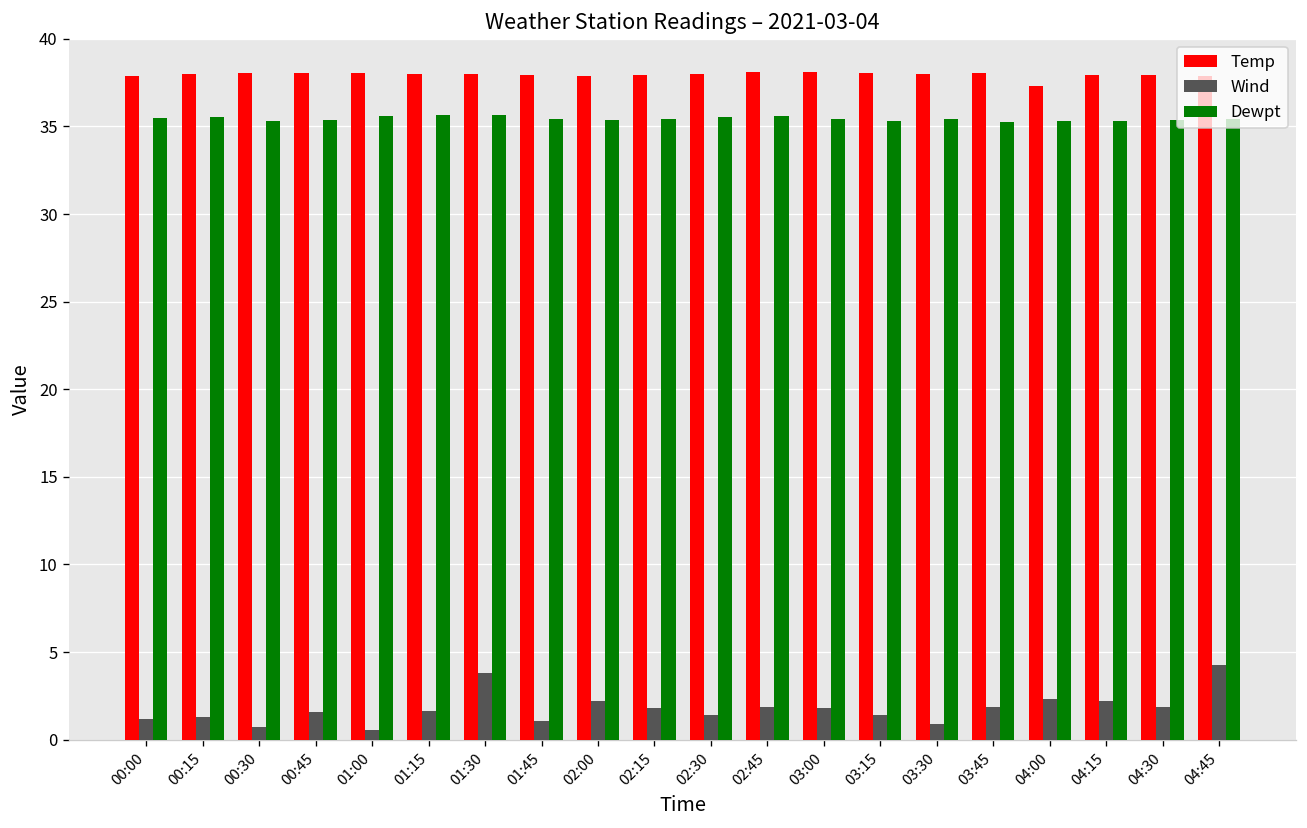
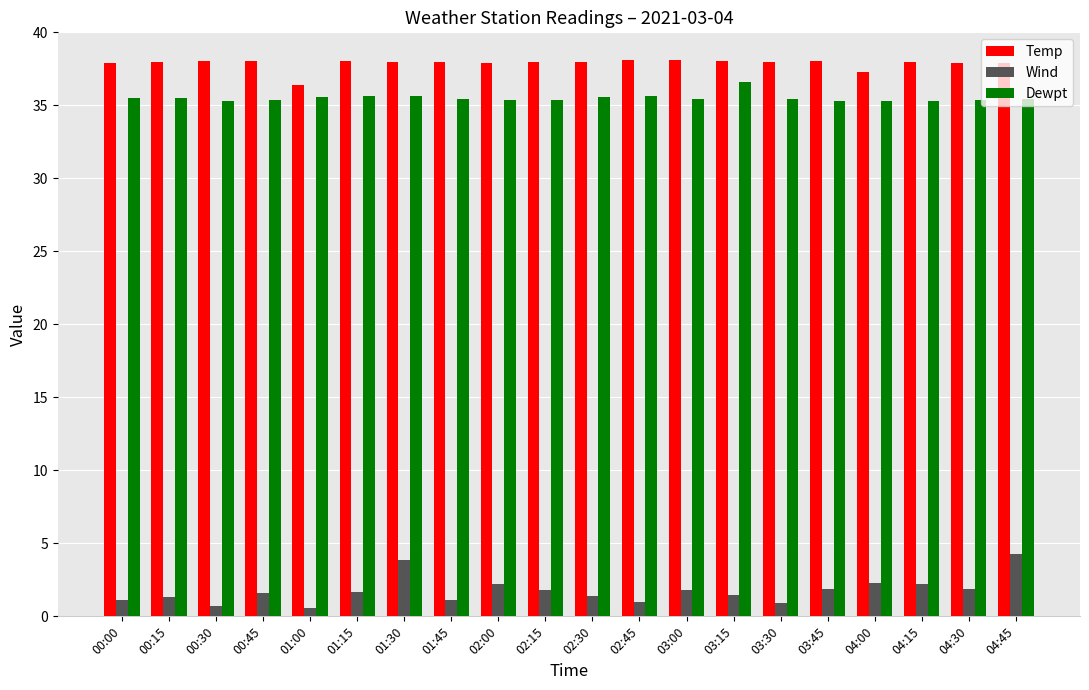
  {
    "Temp": {
      "00:00": 37.9,
      "00:15": 38.0,
      "00:30": 38.0,
      "00:45": 38.1,
-     "01:00": 38.1,
+     "01:00": 36.4,
      "01:15": 38.0,
      "01:30": 38.0,
      "01:45": 38.0,
      "02:00": 37.9,
      "02:15": 38.0,
      "02:30": 38.0,
      "02:45": 38.1,
      "03:00": 38.1,
      "03:15": 38.1,
      "03:30": 38.0,
      "03:45": 38.0,
      "04:00": 37.3,
      "04:15": 37.9,
      "04:30": 37.9
    },
    "Wind": {
      "00:00": 1.2,
      "00:15": 1.3,
      "00:30": 0.7,
      "00:45": 1.6,
      "01:00": 0.5,
      "01:15": 1.7,
      "01:30": 3.8,
      "01:45": 1.1,
      "02:00": 2.2,
      "02:15": 1.8,
      "02:30": 1.4,
-     "02:45": 1.9,
+     "02:45": 1.0,
      "03:00": 1.8,
      "03:15": 1.4,
      "03:30": 0.9,
      "03:45": 1.9,
      "04:00": 2.3,
      "04:15": 2.2,
      "04:30": 1.8,
      "04:45": 4.3
    },
    "Dewpt": {
      "00:00": 35.5,
      "00:15": 35.5,
      "00:30": 35.3,
      "00:45": 35.4,
      "01:00": 35.6,
      "01:15": 35.6,
      "01:30": 35.7,
      "01:45": 35.4,
      "02:00": 35.4,
      "02:15": 35.4,
      "02:30": 35.6,
      "02:45": 35.6,
      "03:00": 35.4,
-     "03:15": 35.3,
+     "03:15": 36.6,
      "03:30": 35.4,
      "03:45": 35.3,
      "04:00": 35.3,
      "04:15": 35.3,
      "04:30": 35.4
    }
  }
